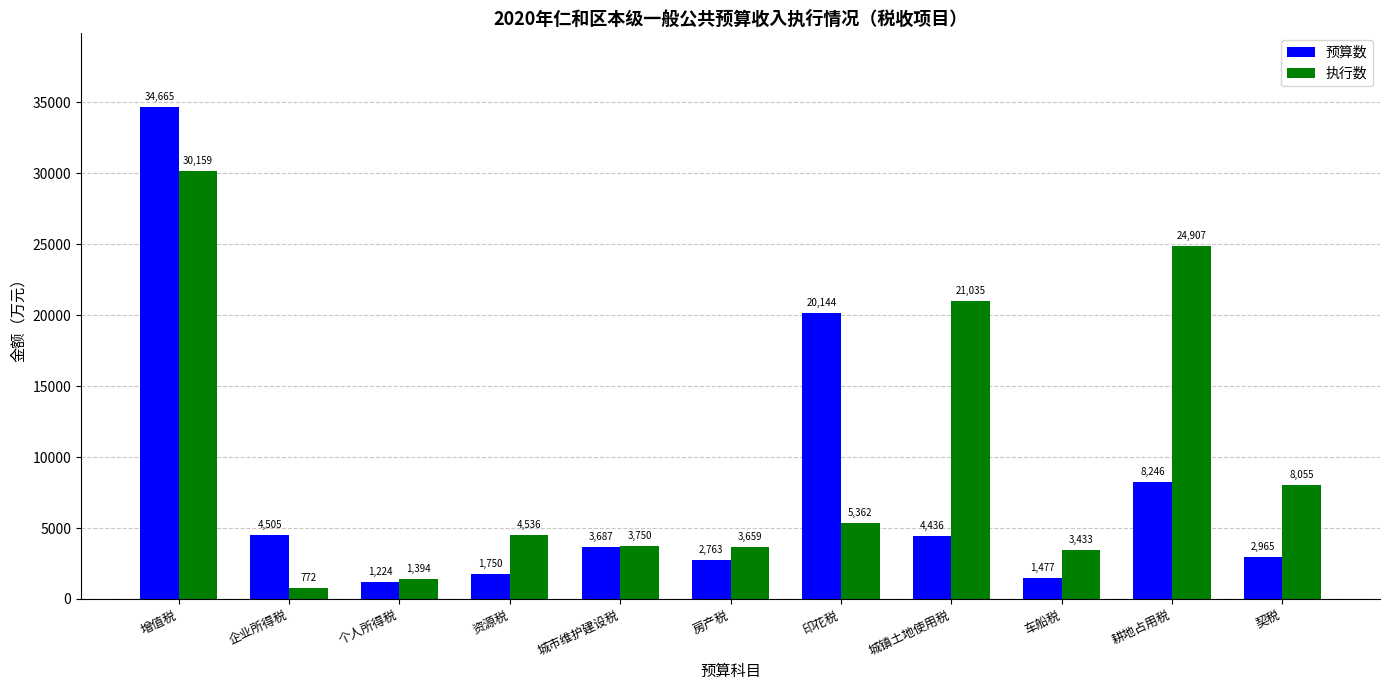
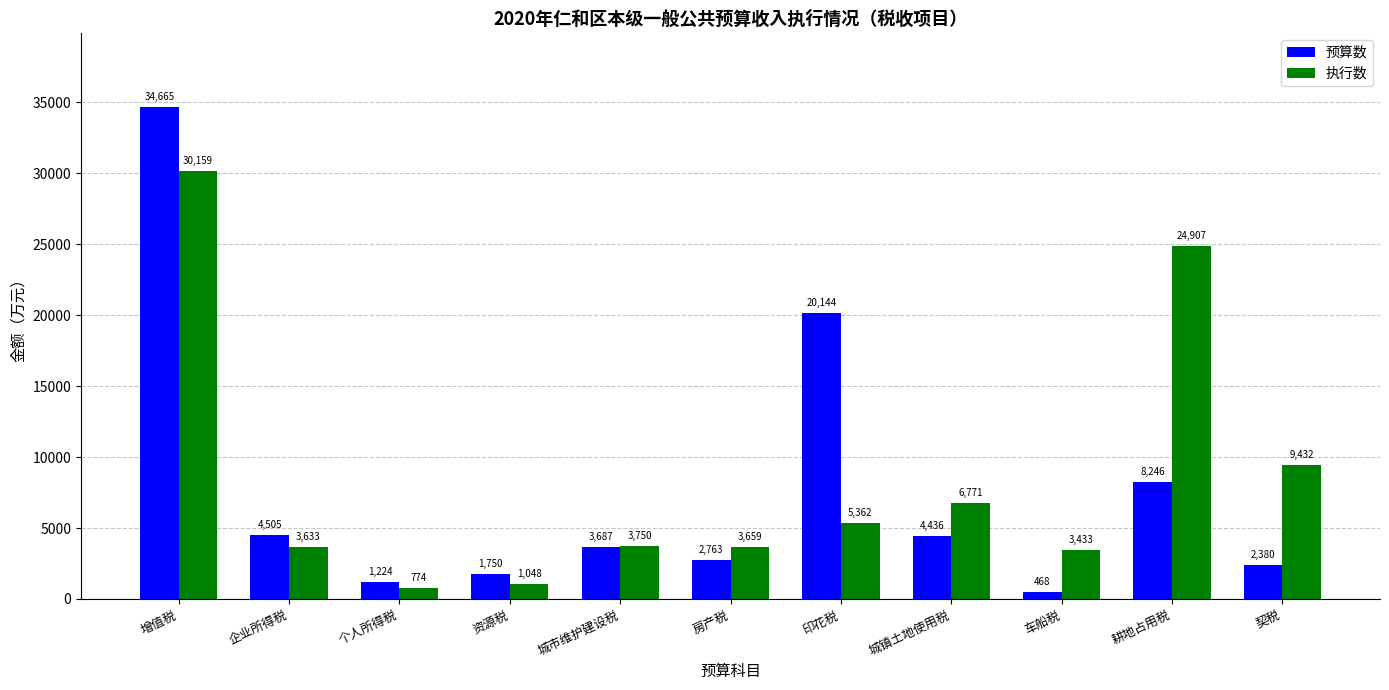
  {
    "预算数": {
      "增值税": "34,665",
      "企业所得税": "4,505",
      "个人所得税": "1,224",
      "资源税": "1,750",
      "城市维护建设税": "3,687",
      "房产税": "2,763",
      "印花税": "20,144",
      "城镇土地使用税": "4,436",
-     "车船税": "1,477",
+     "车船税": "468",
      "耕地占用税": "8,246",
-     "契税": "2,965"
+     "契税": "2,380"
    },
    "执行数": {
      "增值税": "30,159",
-     "企业所得税": "772",
-     "个人所得税": "1,394",
-     "资源税": "4,536",
+     "企业所得税": "3,633",
+     "个人所得税": "774",
+     "资源税": "1,048",
      "城市维护建设税": "3,750",
      "房产税": "3,659",
      "印花税": "5,362",
-     "城镇土地使用税": "21,035",
+     "城镇土地使用税": "6,771",
      "车船税": "3,433",
      "耕地占用税": "24,907",
-     "契税": "8,055"
+     "契税": "9,432"
    }
  }
